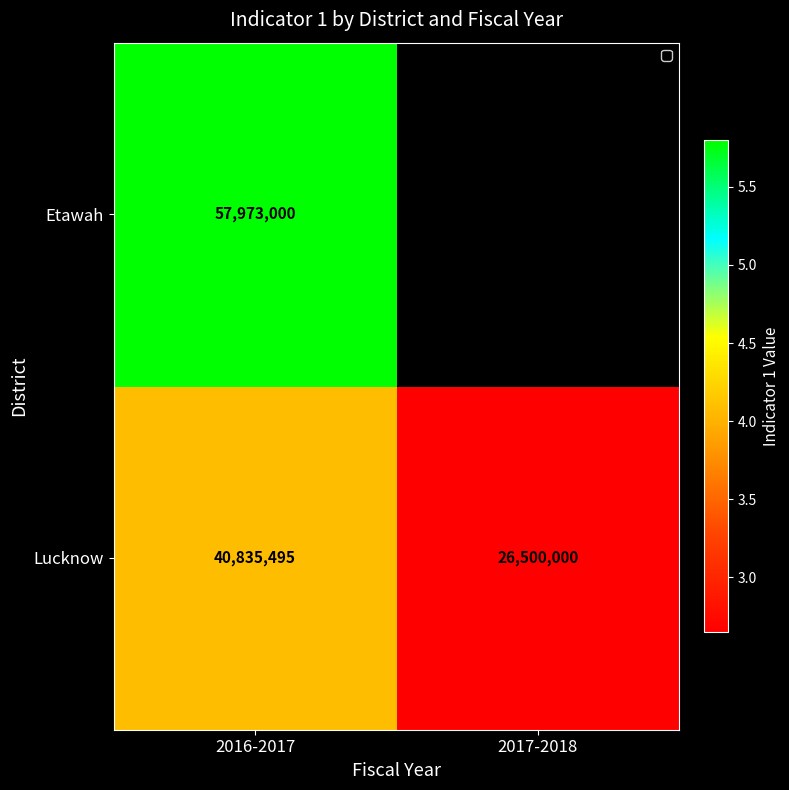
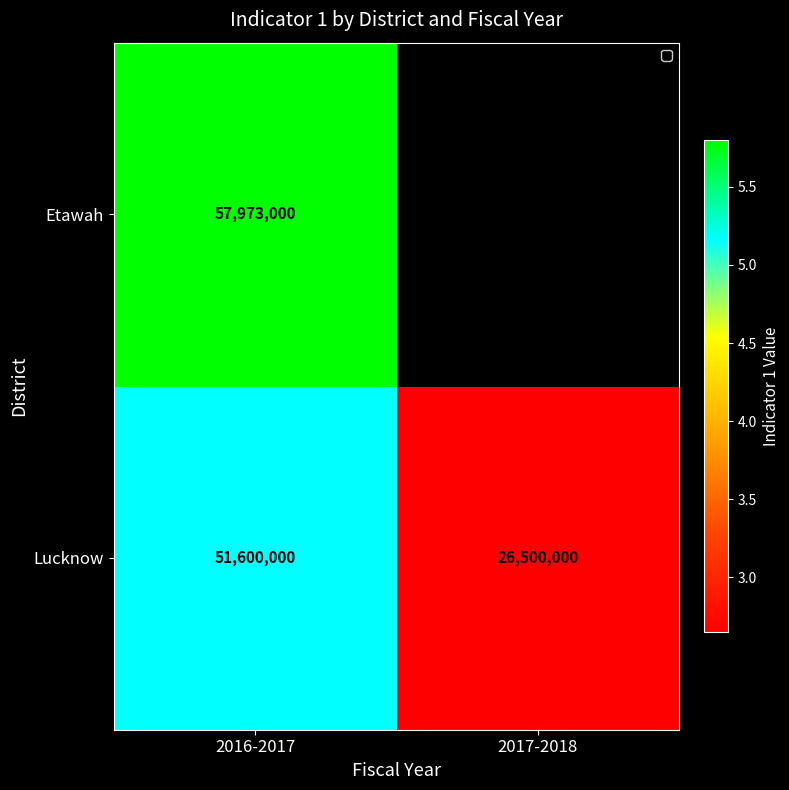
  {
    "Etawah": {
      "2016-2017": "57,973,000"
    },
    "Lucknow": {
-     "2016-2017": "40,835,495",
+     "2016-2017": "51,600,000",
      "2017-2018": "26,500,000"
    }
  }
